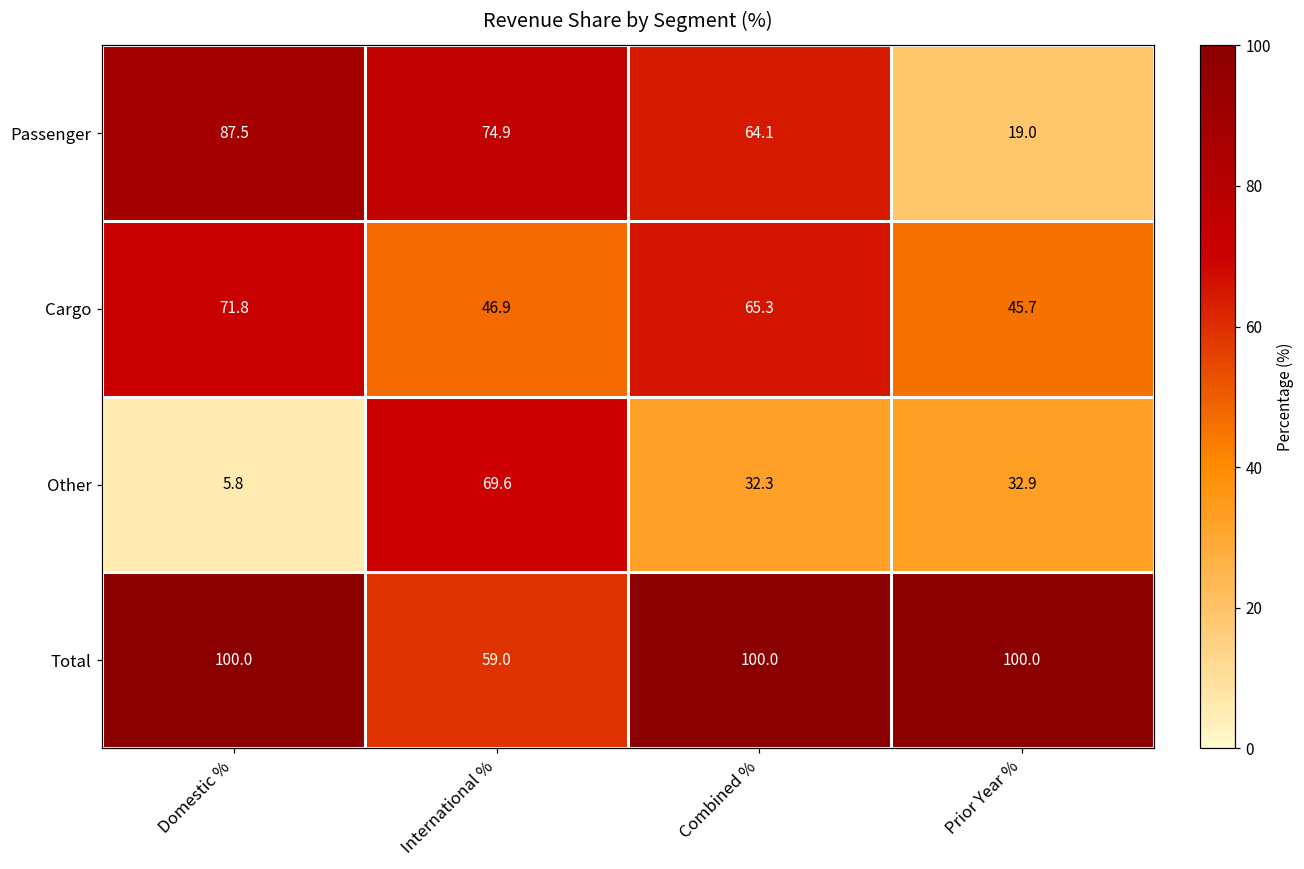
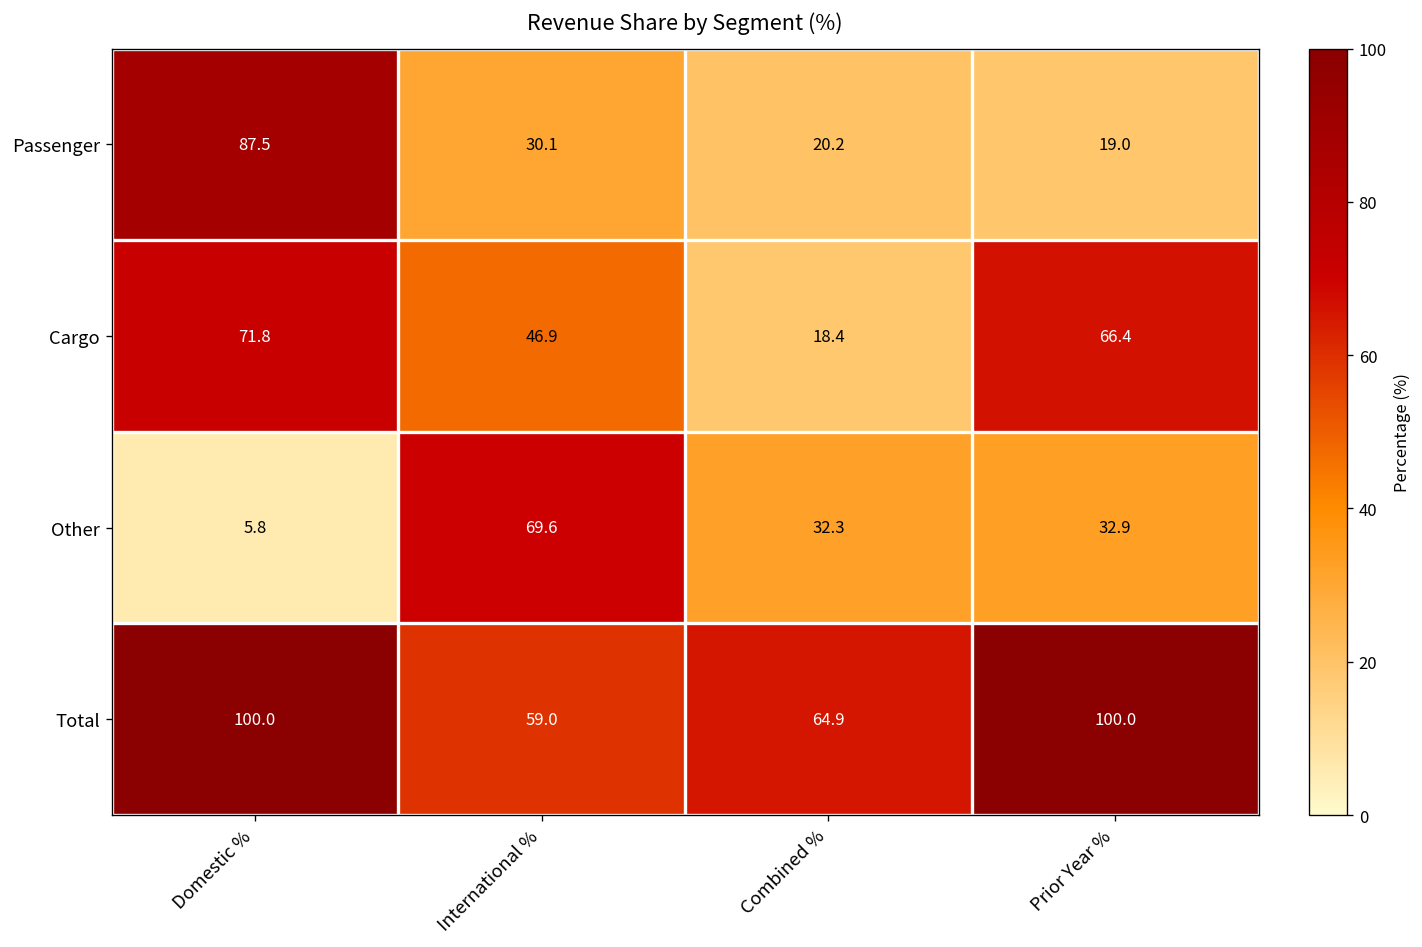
  {
    "Passenger": {
      "Domestic %": 87.5,
-     "International %": 74.9,
-     "Combined %": 64.1,
+     "International %": 30.1,
+     "Combined %": 20.2,
      "Prior Year %": 19.0
    },
    "Cargo": {
      "Domestic %": 71.8,
      "International %": 46.9,
-     "Combined %": 65.3,
-     "Prior Year %": 45.7
+     "Combined %": 18.4,
+     "Prior Year %": 66.4
    },
    "Other": {
      "Domestic %": 5.8,
      "International %": 69.6,
      "Combined %": 32.3,
      "Prior Year %": 32.9
    },
    "Total": {
      "Domestic %": 100.0,
      "International %": 59.0,
-     "Combined %": 100.0,
+     "Combined %": 64.9,
      "Prior Year %": 100.0
    }
  }
